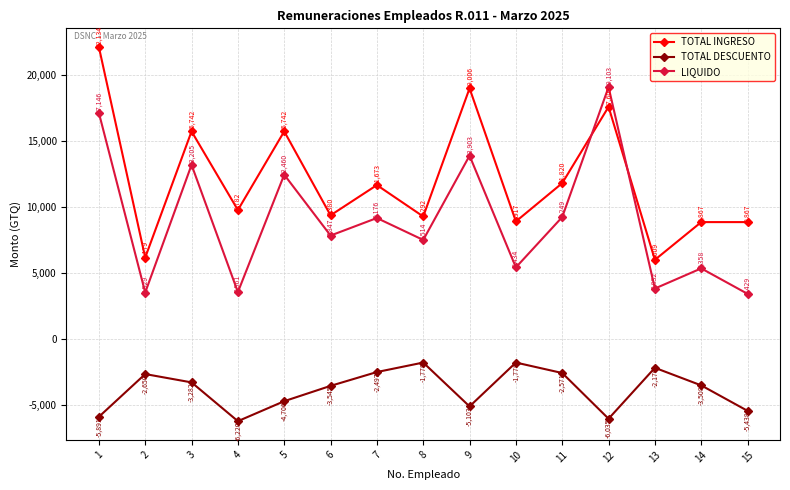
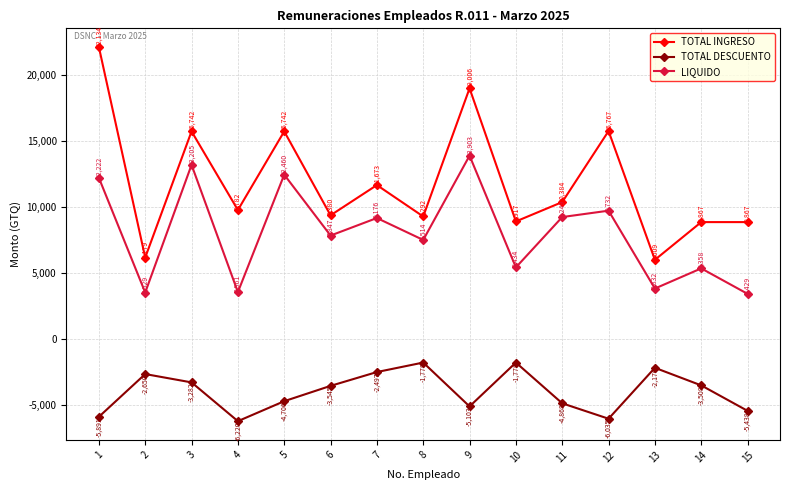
  {
    "TOTAL INGRESO": {
      "2": "6,179",
      "3": "15,742",
      "4": "9,782",
      "5": "15,742",
      "6": "9,380",
      "7": "11,673",
      "8": "9,292",
      "9": "19,006",
      "10": "8,917",
-     "11": "11,820",
-     "12": "17,603",
+     "11": "10,384",
+     "12": "15,767",
      "13": "6,009",
      "14": "8,867",
      "15": "8,867"
    },
    "TOTAL DESCUENTO": {
      "1": "-5,891",
      "2": "-2,650",
      "3": "-3,282",
      "4": "-6,220",
      "5": "-4,706",
      "6": "-3,545",
      "7": "-2,497",
      "8": "-1,778",
      "9": "-5,103",
      "10": "-1,778",
-     "11": "-2,571",
+     "11": "-4,868",
      "12": "-6,035",
      "13": "-2,176",
      "14": "-3,508",
      "15": "-5,438"
    },
    "LIQUIDO": {
-     "1": "17,146",
+     "1": "12,222",
      "2": "3,529",
      "3": "13,205",
      "4": "3,561",
      "5": "12,460",
      "6": "7,847",
      "7": "9,176",
      "8": "7,514",
      "9": "13,903",
      "10": "5,434",
-     "12": "19,103",
+     "12": "9,732",
      "13": "3,832",
      "14": "5,358",
      "15": "3,429"
    }
  }
